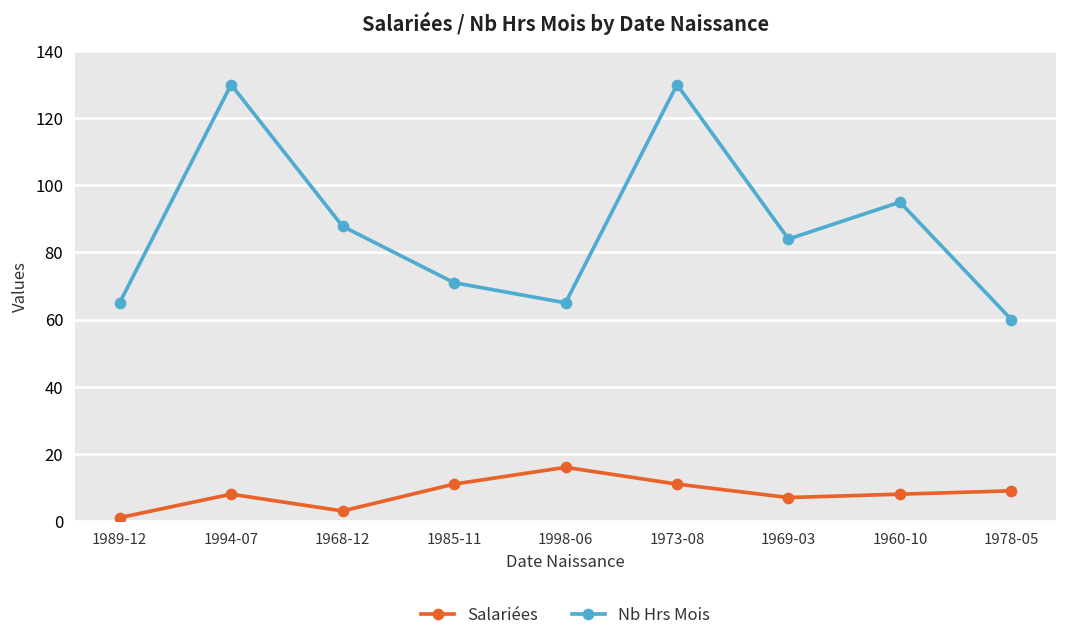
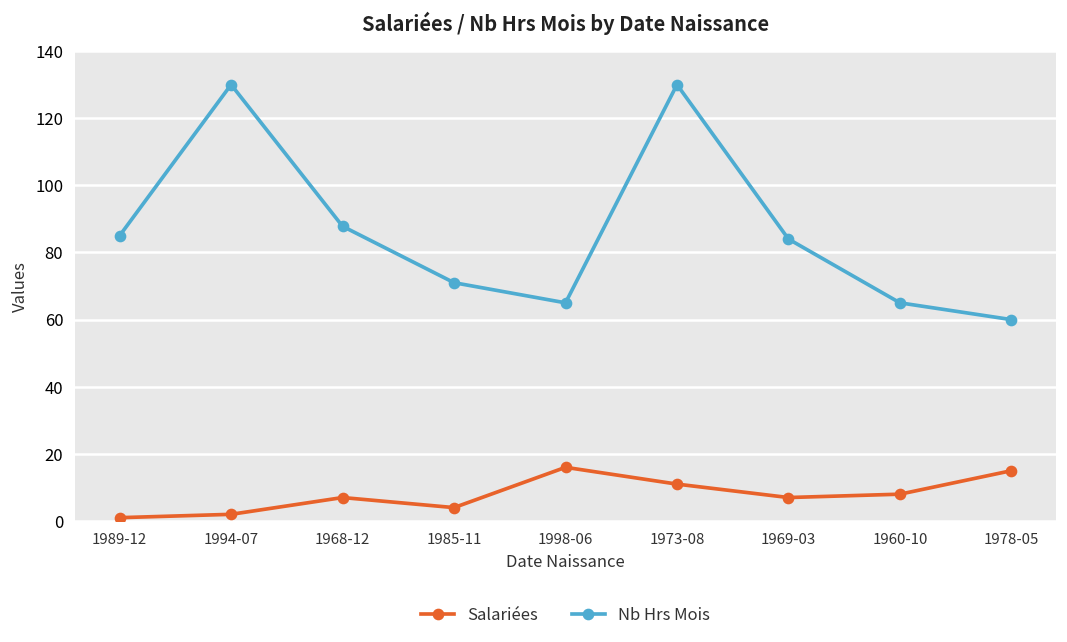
  {
    "Salariées": {
      "1989-12": 1,
-     "1994-07": 8,
-     "1968-12": 3,
-     "1985-11": 11,
+     "1994-07": 2,
+     "1968-12": 7,
+     "1985-11": 4,
      "1998-06": 16,
      "1973-08": 11,
      "1969-03": 7,
      "1960-10": 8,
-     "1978-05": 9
+     "1978-05": 15
    },
    "Nb Hrs Mois": {
-     "1989-12": 65,
+     "1989-12": 85,
      "1994-07": 130,
      "1968-12": 88,
      "1985-11": 71,
      "1998-06": 65,
      "1973-08": 130,
      "1969-03": 84,
-     "1960-10": 95,
+     "1960-10": 65,
      "1978-05": 60
    }
  }
